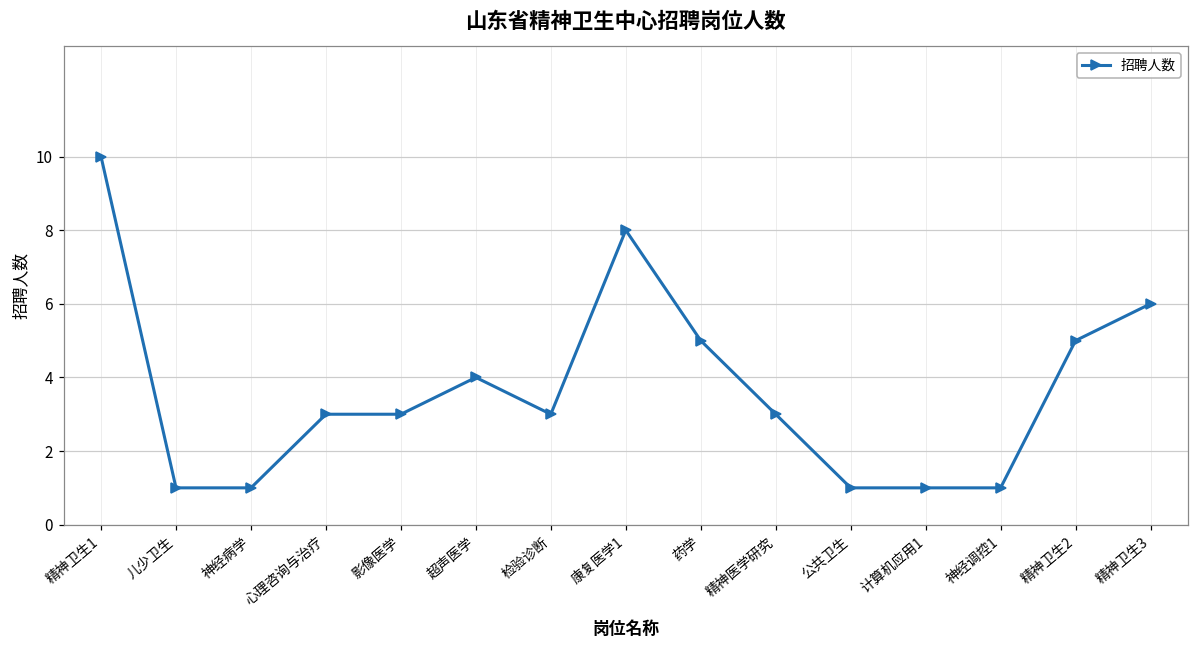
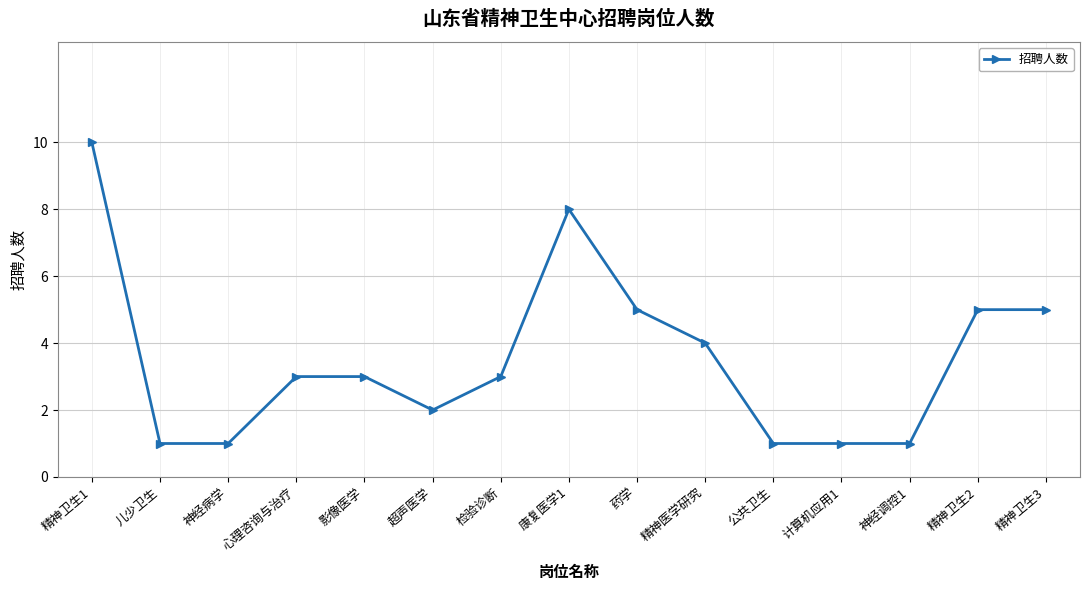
  {
    "精神卫生1": 10,
    "儿少卫生": 1,
    "神经病学": 1,
    "心理咨询与治疗": 3,
    "影像医学": 3,
-   "超声医学": 4,
+   "超声医学": 2,
    "检验诊断": 3,
    "康复医学1": 8,
    "药学": 5,
-   "精神医学研究": 3,
+   "精神医学研究": 4,
    "公共卫生": 1,
    "计算机应用1": 1,
    "神经调控1": 1,
    "精神卫生2": 5,
-   "精神卫生3": 6
+   "精神卫生3": 5
  }
